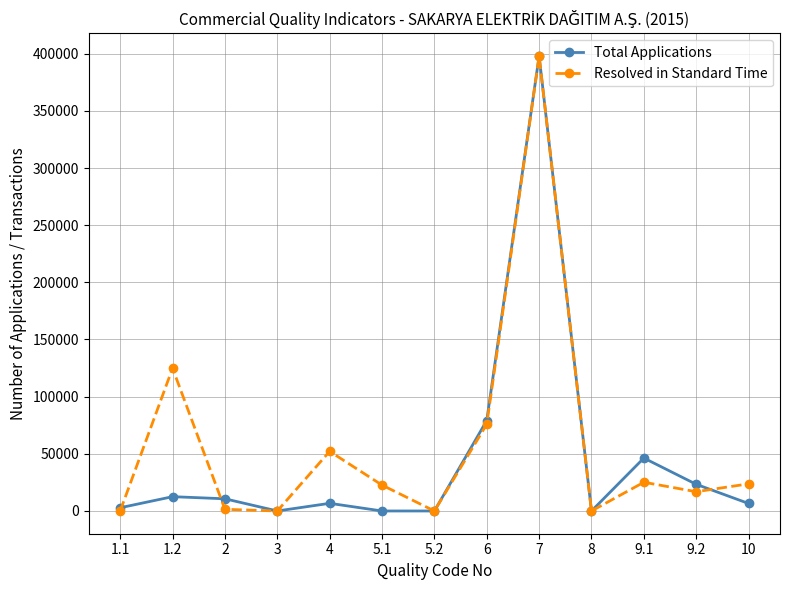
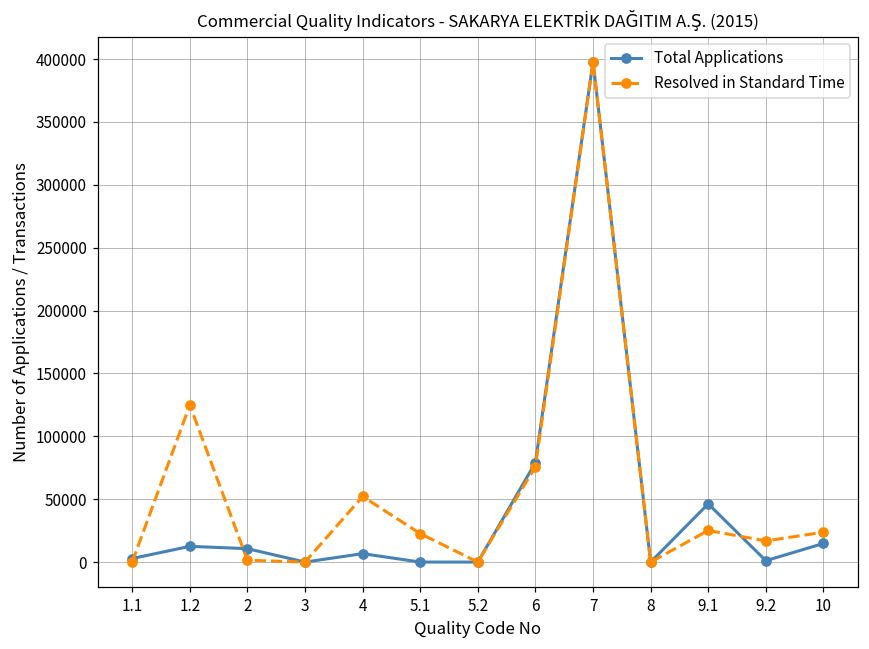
  {
    "Total Applications": {
      "1.1": 3000,
      "1.2": 13000,
      "2": 11000,
      "4": 7000,
      "5.1": 0,
      "6": 79000,
      "9.1": 46000,
-     "9.2": 23000,
-     "10": 7000
+     "9.2": 1000,
+     "10": 15000
    },
    "Resolved in Standard Time": {
      "1.1": 0,
      "1.2": 125000,
      "2": 1000,
      "4": 52000,
      "5.1": 23000,
      "6": 76000,
      "9.1": 25000,
      "9.2": 17000,
      "10": 24000
    }
  }
